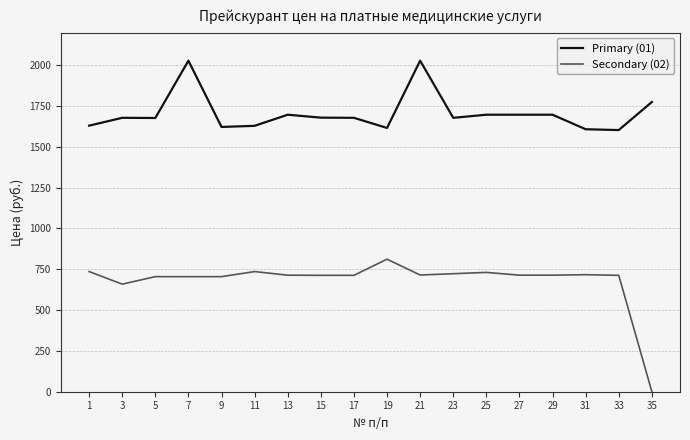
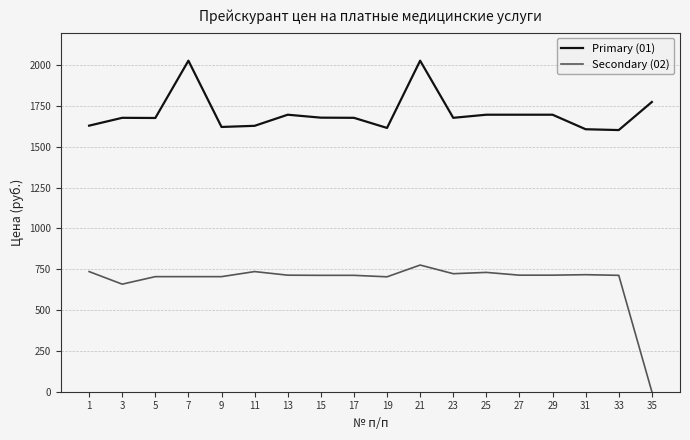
  {
    "Primary (01)": {
      "1": 1630,
      "3": 1680,
      "5": 1680,
      "7": 2030,
      "9": 1620,
      "11": 1630,
      "13": 1700,
      "15": 1680,
      "17": 1680,
      "19": 1620,
      "21": 2030,
      "23": 1680,
      "25": 1700,
      "27": 1700,
      "29": 1700,
      "31": 1610,
      "33": 1600,
      "35": 1780
    },
    "Secondary (02)": {
      "1": 740,
      "3": 660,
      "5": 710,
      "7": 710,
      "9": 710,
      "11": 740,
      "13": 710,
      "15": 710,
      "17": 710,
-     "19": 810,
-     "21": 720,
+     "19": 700,
+     "21": 780,
      "23": 720,
      "25": 730,
      "27": 710,
      "29": 710,
      "31": 720,
      "33": 710,
      "35": 0
    }
  }
